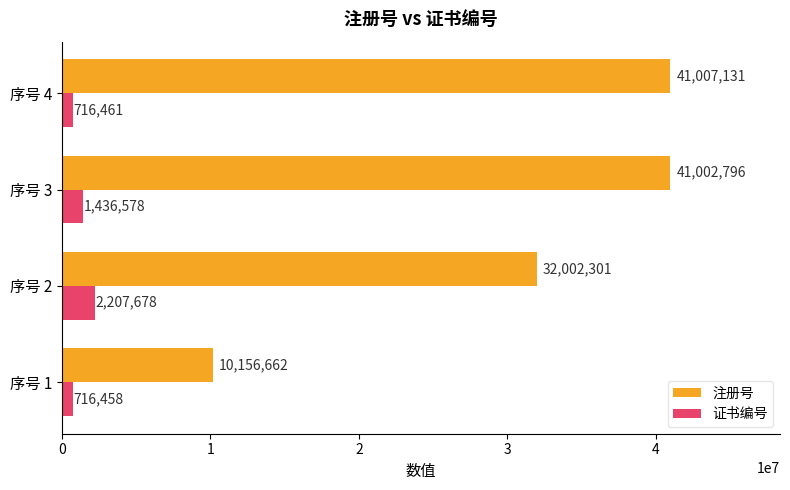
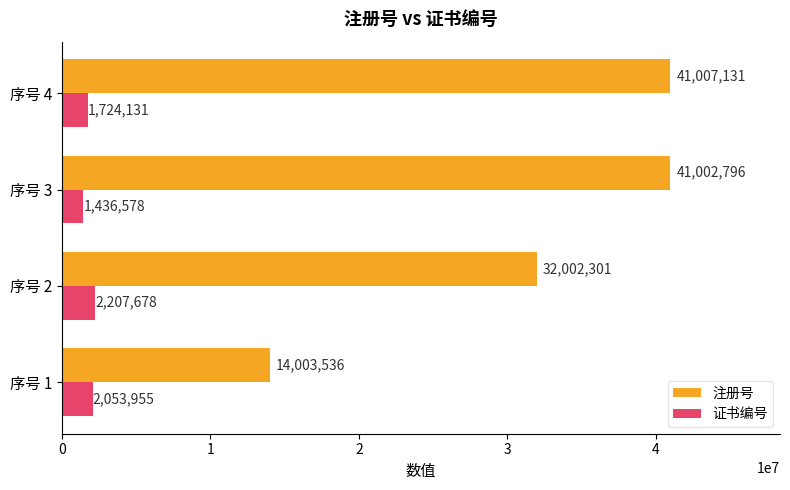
  {
    "注册号": {
      "序号 4": "41,007,131",
      "序号 3": "41,002,796",
      "序号 2": "32,002,301",
-     "序号 1": "10,156,662"
+     "序号 1": "14,003,536"
    },
    "证书编号": {
-     "序号 4": "716,461",
+     "序号 4": "1,724,131",
      "序号 3": "1,436,578",
      "序号 2": "2,207,678",
-     "序号 1": "716,458"
+     "序号 1": "2,053,955"
    }
  }
